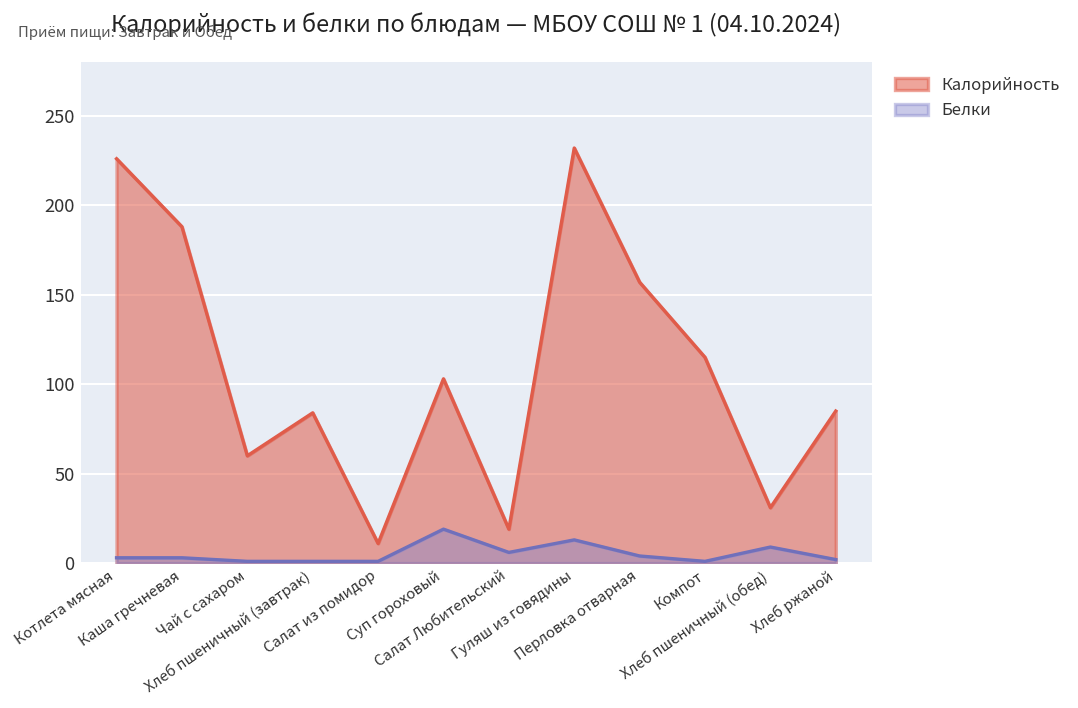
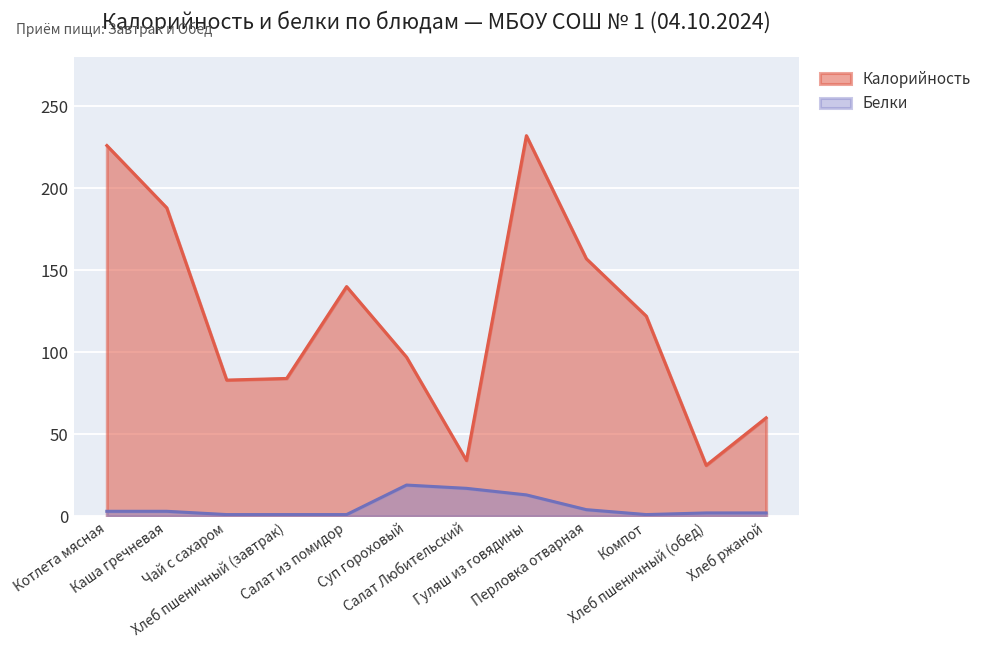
  {
    "Калорийность": {
      "Котлета мясная": 226,
      "Каша гречневая": 188,
-     "Чай с сахаром": 60,
+     "Чай с сахаром": 83,
      "Хлеб пшеничный (завтрак)": 84,
-     "Салат из помидор": 11,
-     "Суп гороховый": 103,
-     "Салат Любительский": 19,
+     "Салат из помидор": 140,
+     "Суп гороховый": 97,
+     "Салат Любительский": 34,
      "Гуляш из говядины": 232,
      "Перловка отварная": 157,
-     "Компот": 115,
+     "Компот": 122,
      "Хлеб пшеничный (обед)": 31,
-     "Хлеб ржаной": 85
+     "Хлеб ржаной": 60
    },
    "Белки": {
      "Котлета мясная": 3,
      "Каша гречневая": 3,
      "Чай с сахаром": 1,
      "Хлеб пшеничный (завтрак)": 1,
      "Салат из помидор": 1,
      "Суп гороховый": 19,
-     "Салат Любительский": 6,
+     "Салат Любительский": 17,
      "Гуляш из говядины": 13,
      "Перловка отварная": 4,
      "Компот": 1,
-     "Хлеб пшеничный (обед)": 9,
+     "Хлеб пшеничный (обед)": 2,
      "Хлеб ржаной": 2
    }
  }
